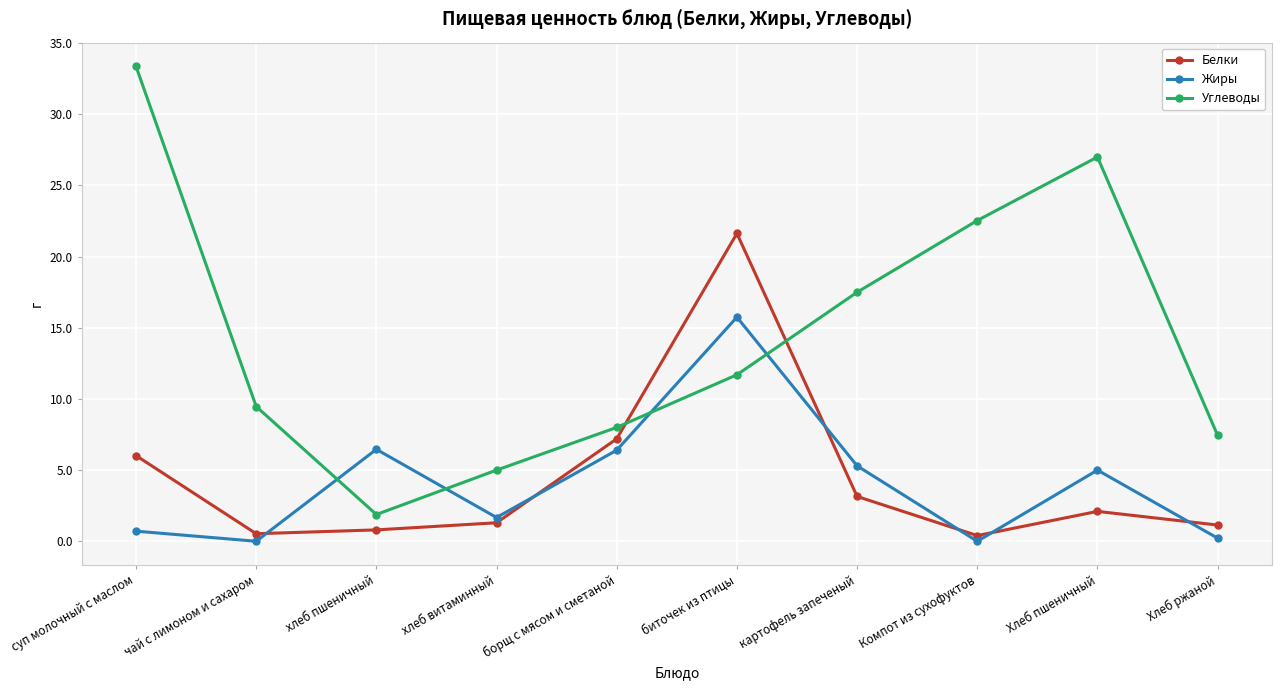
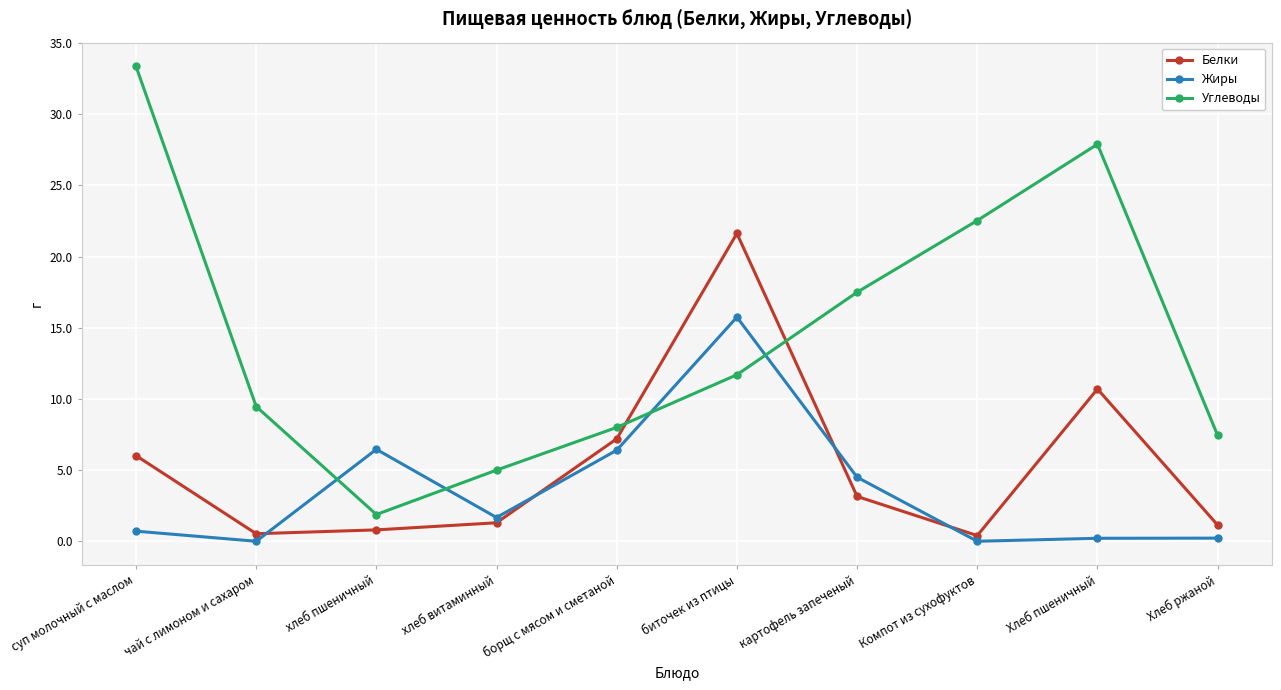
  {
    "Белки": {
      "суп молочный с маслом": 6.0,
      "чай с лимоном и сахаром": 0.5,
      "хлеб пшеничный": 0.8,
      "хлеб витаминный": 1.3,
      "борщ с мясом и сметаной": 7.2,
      "биточек из птицы": 21.6,
      "картофель запеченый": 3.2,
      "Компот из сухофуктов": 0.4,
-     "Хлеб пшеничный": 2.1,
+     "Хлеб пшеничный": 10.7,
      "Хлеб ржаной": 1.1
    },
    "Жиры": {
      "суп молочный с маслом": 0.7,
      "чай с лимоном и сахаром": 0.0,
      "хлеб пшеничный": 6.5,
      "хлеб витаминный": 1.7,
      "борщ с мясом и сметаной": 6.4,
      "биточек из птицы": 15.8,
-     "картофель запеченый": 5.3,
+     "картофель запеченый": 4.5,
      "Компот из сухофуктов": 0.0,
-     "Хлеб пшеничный": 5.0,
+     "Хлеб пшеничный": 0.2,
      "Хлеб ржаной": 0.2
    },
    "Углеводы": {
      "суп молочный с маслом": 33.4,
      "чай с лимоном и сахаром": 9.5,
      "хлеб пшеничный": 1.9,
      "хлеб витаминный": 5.0,
      "борщ с мясом и сметаной": 8.0,
      "биточек из птицы": 11.7,
      "картофель запеченый": 17.5,
      "Компот из сухофуктов": 22.5,
-     "Хлеб пшеничный": 27.0,
+     "Хлеб пшеничный": 27.9,
      "Хлеб ржаной": 7.4
    }
  }
